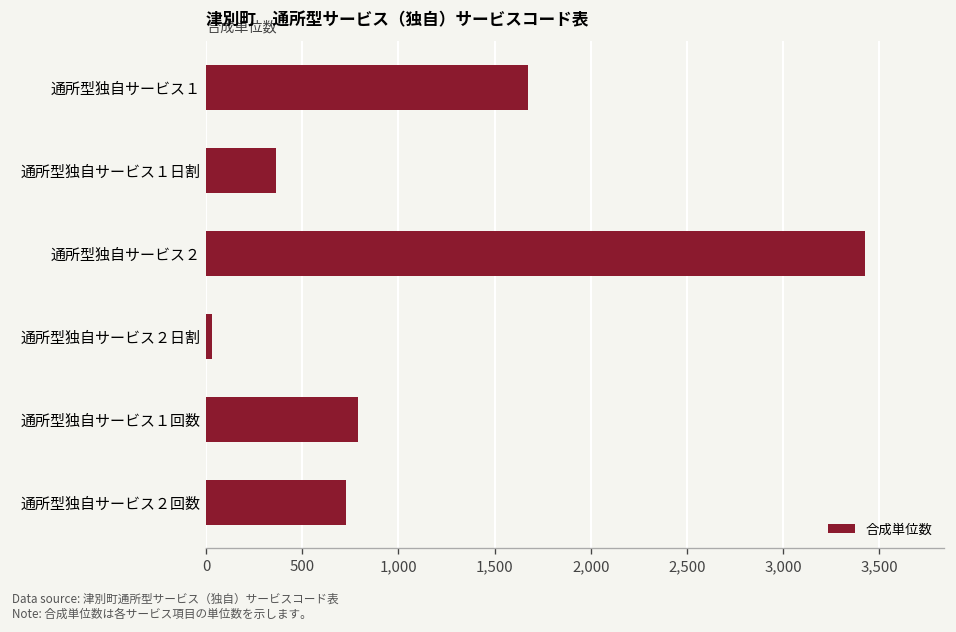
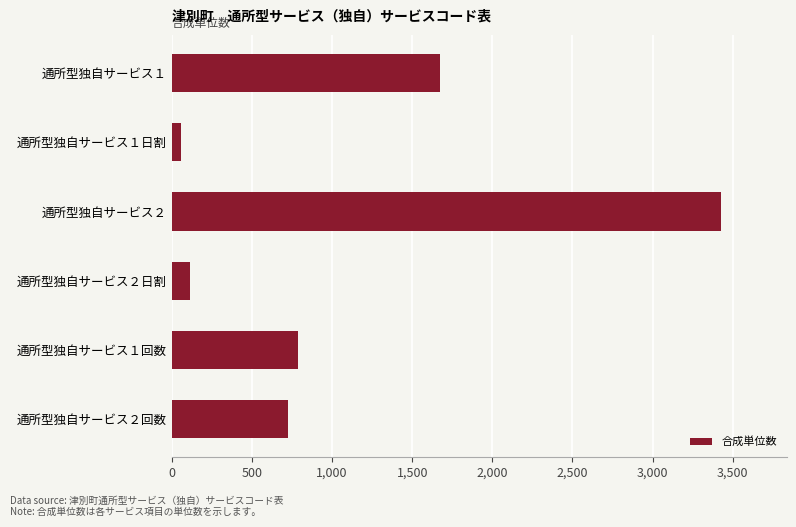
  {
    "通所型独自サービス１": "1,670",
-   "通所型独自サービス１日割": "370",
+   "通所型独自サービス１日割": "60",
    "通所型独自サービス２": "3,430",
-   "通所型独自サービス２日割": "30",
+   "通所型独自サービス２日割": "110",
    "通所型独自サービス１回数": "790",
    "通所型独自サービス２回数": "730"
  }
